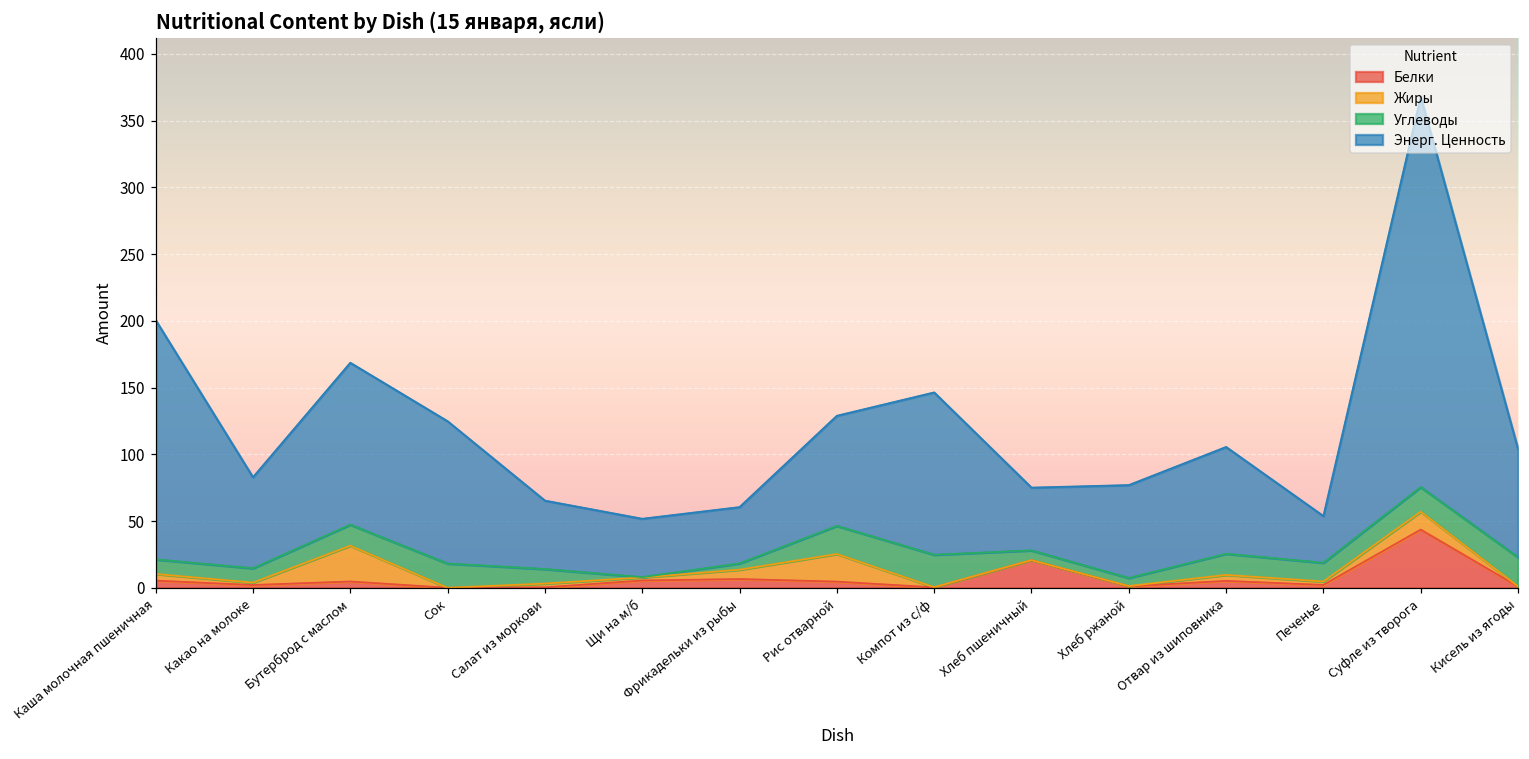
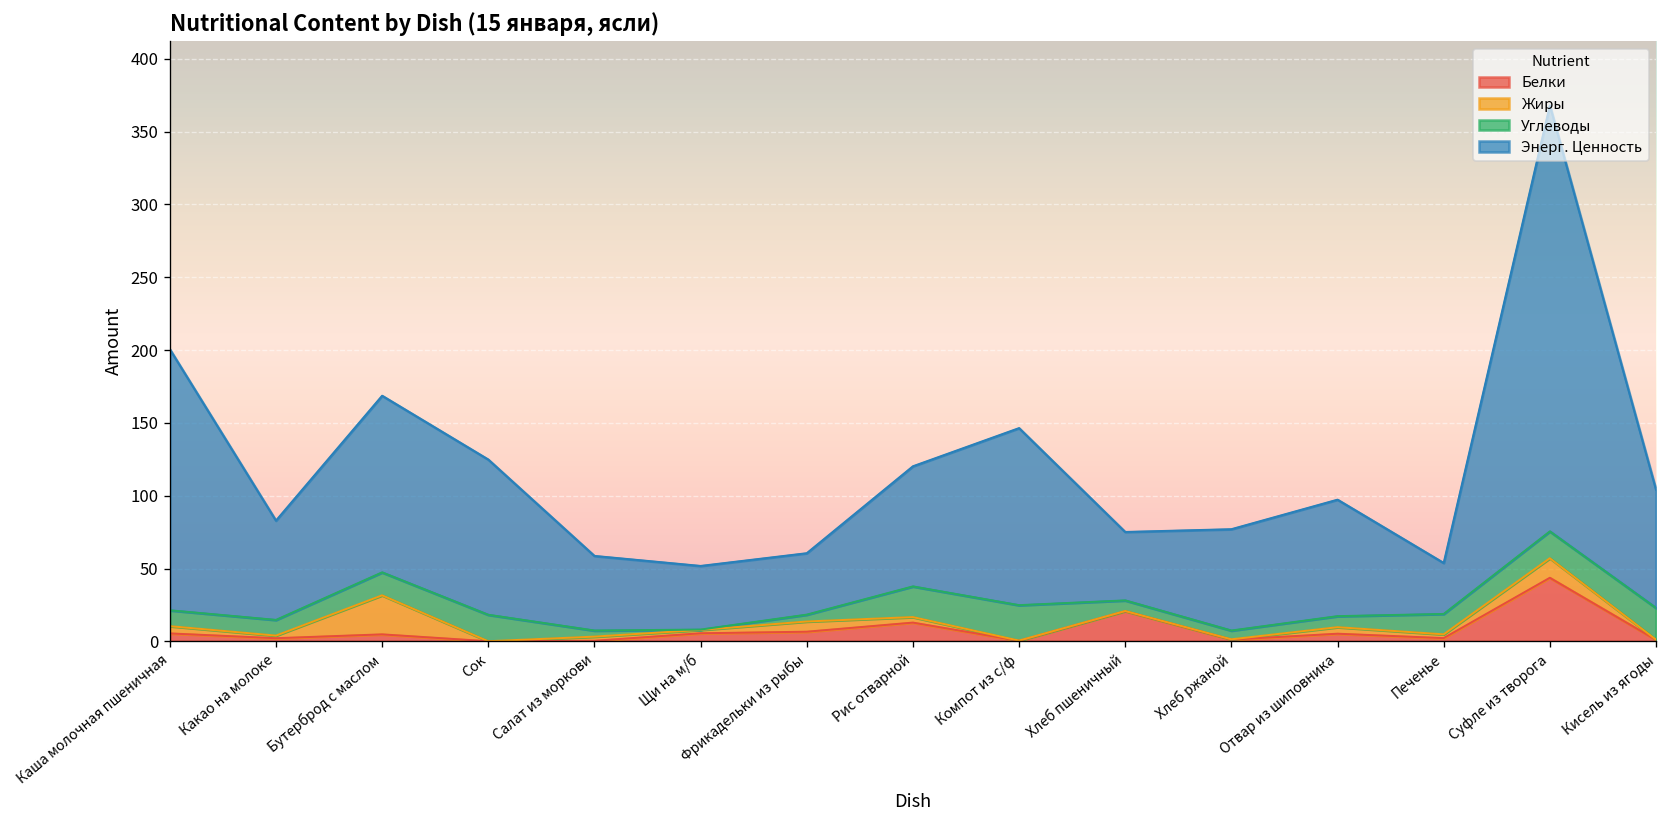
  {
    "Белки": {
      "Каша молочная пшеничная": 5,
      "Бутерброд с маслом": 5,
      "Салат из моркови": 0,
      "Щи на м/б": 6,
      "Фрикадельки из рыбы": 7,
-     "Рис отварной": 5,
+     "Рис отварной": 13,
      "Отвар из шиповника": 5,
      "Печенье": 2,
      "Суфле из творога": 44
    },
    "Жиры": {
      "Каша молочная пшеничная": 5,
      "Бутерброд с маслом": 27,
      "Салат из моркови": 3,
      "Фрикадельки из рыбы": 7,
-     "Рис отварной": 21,
+     "Рис отварной": 4,
      "Отвар из шиповника": 4,
      "Печенье": 3,
      "Суфле из творога": 13
    },
    "Углеводы": {
      "Каша молочная пшеничная": 11,
      "Какао на молоке": 11,
      "Бутерброд с маслом": 16,
      "Сок": 18,
-     "Салат из моркови": 11,
+     "Салат из моркови": 4,
      "Фрикадельки из рыбы": 5,
      "Рис отварной": 21,
      "Компот из с/ф": 24,
      "Хлеб пшеничный": 7,
      "Хлеб ржаной": 6,
-     "Отвар из шиповника": 16,
+     "Отвар из шиповника": 8,
      "Печенье": 14,
      "Суфле из творога": 18,
      "Кисель из ягоды": 22
    },
    "Энерг. Ценность": {
      "Каша молочная пшеничная": 179,
      "Какао на молоке": 68,
      "Бутерброд с маслом": 121,
      "Сок": 107,
      "Салат из моркови": 51,
      "Щи на м/б": 44,
      "Фрикадельки из рыбы": 42,
      "Рис отварной": 83,
      "Компот из с/ф": 122,
      "Хлеб пшеничный": 47,
      "Хлеб ржаной": 70,
      "Отвар из шиповника": 80,
      "Печенье": 35,
      "Кисель из ягоды": 81
    }
  }
